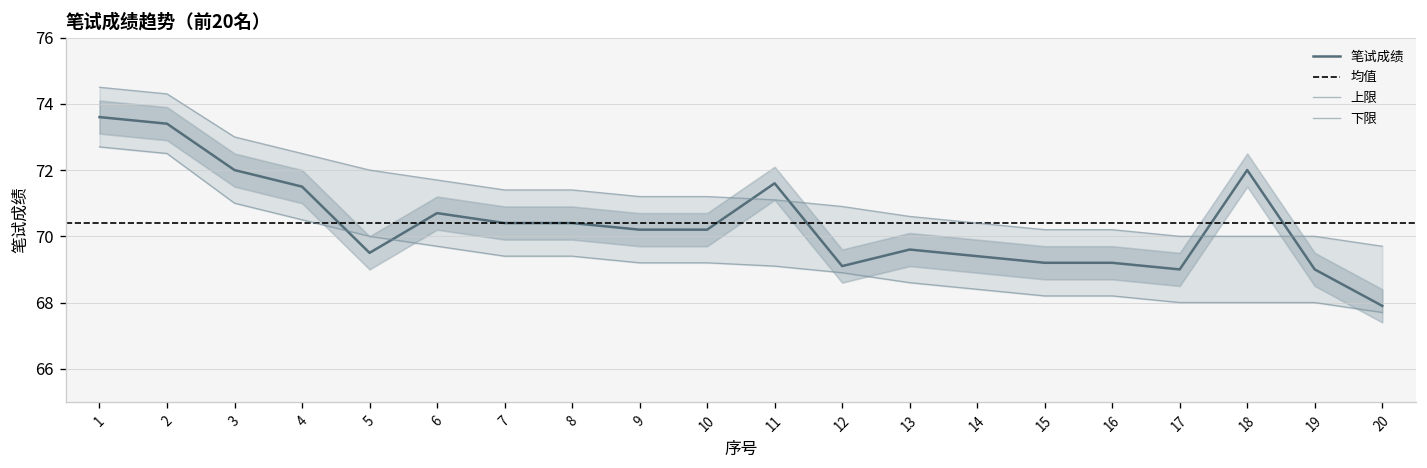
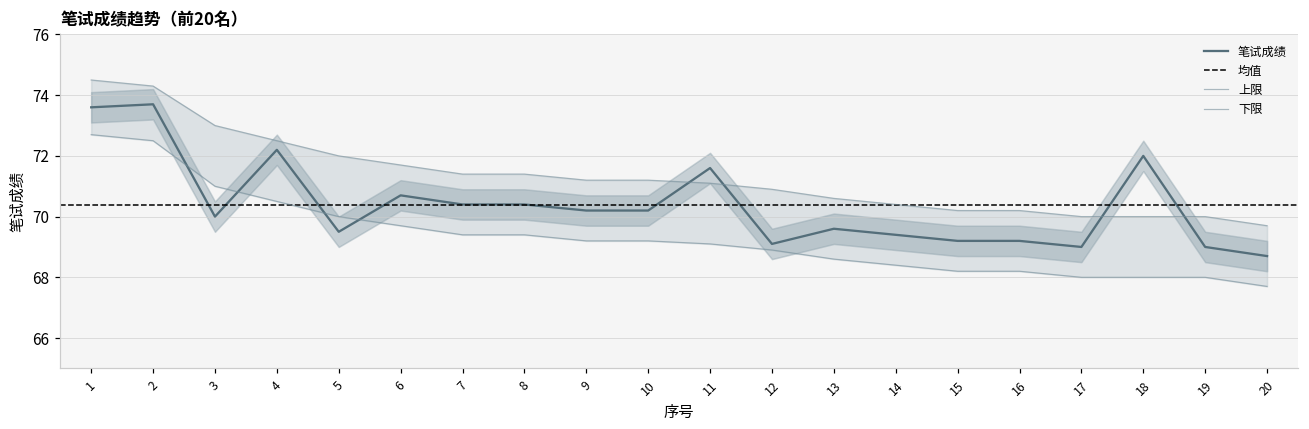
  {
    "笔试成绩": {
      "1": 73.6,
-     "2": 73.4,
-     "3": 72,
-     "4": 71.5,
+     "2": 73.7,
+     "3": 70,
+     "4": 72.2,
      "5": 69.5,
      "6": 70.7,
      "7": 70.4,
      "8": 70.4,
      "9": 70.2,
      "10": 70.2,
      "11": 71.6,
      "12": 69.1,
      "13": 69.6,
      "14": 69.4,
      "15": 69.2,
      "16": 69.2,
      "17": 69.0,
      "18": 72.0,
      "19": 69.0,
-     "20": 67.9
+     "20": 68.7
    }
  }
